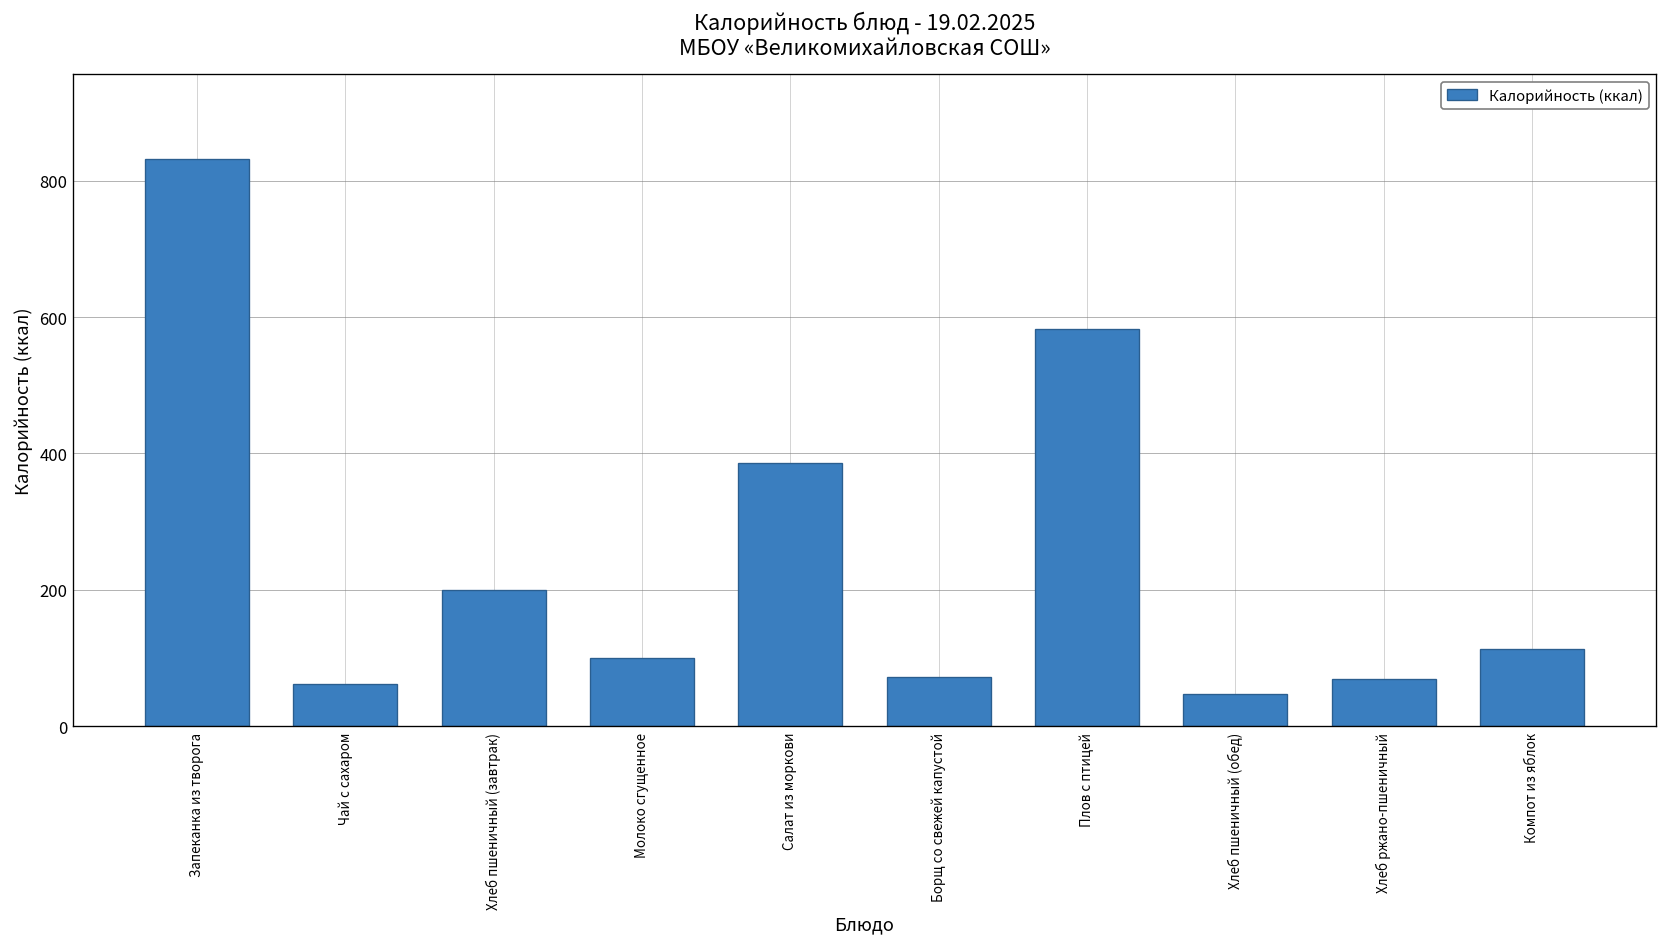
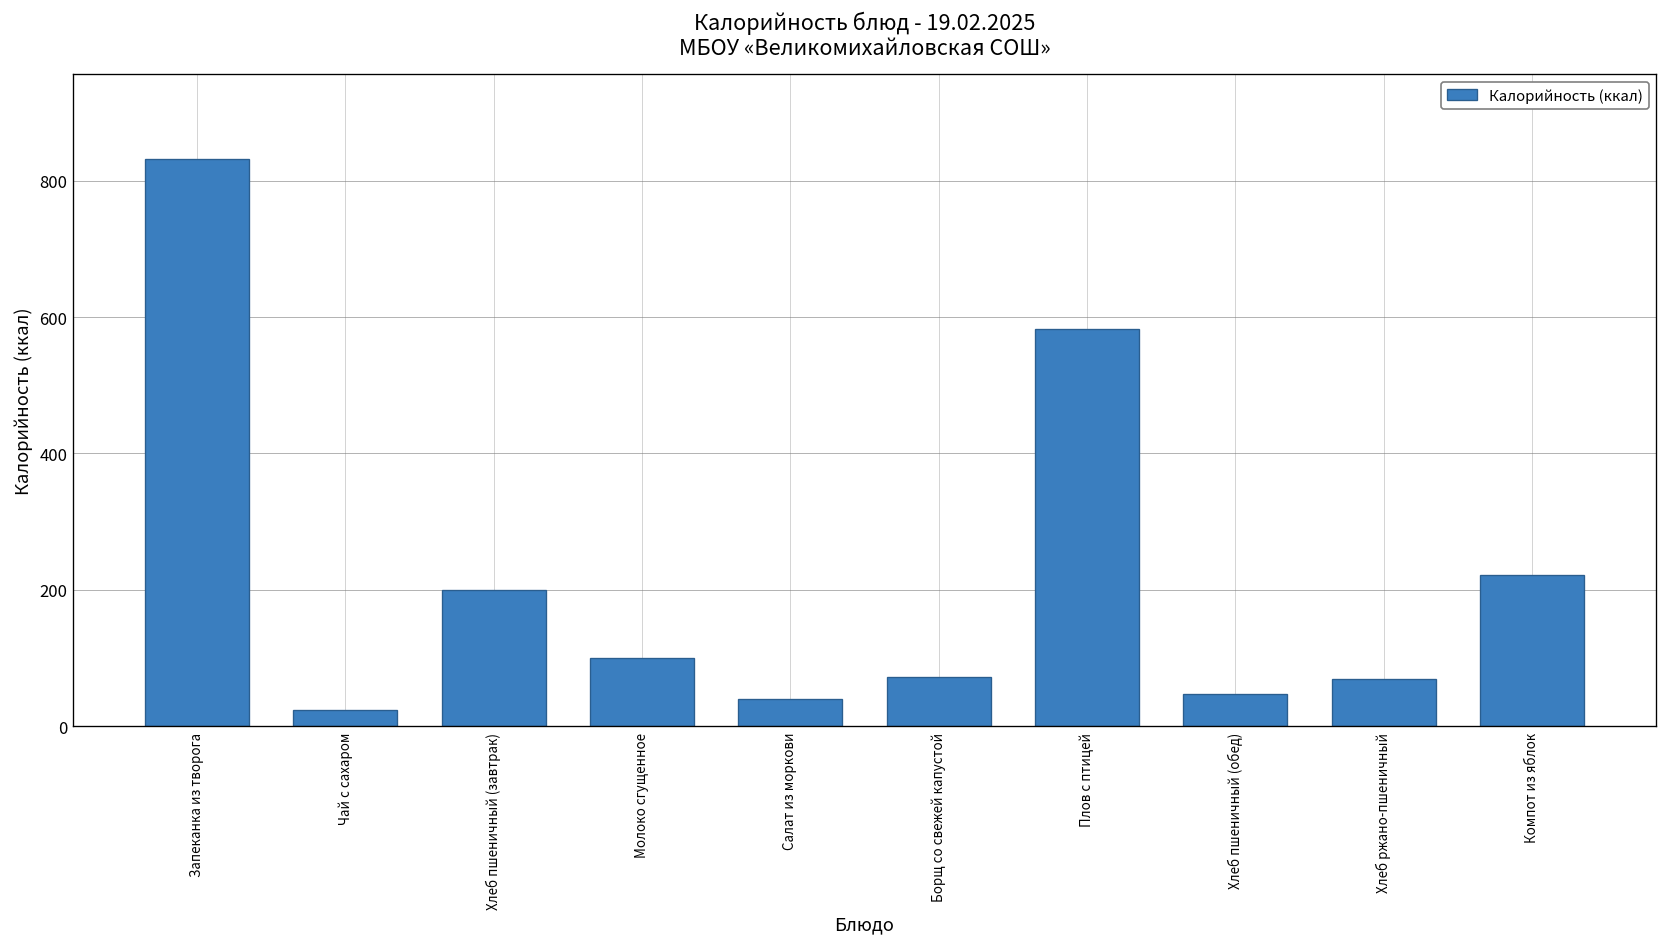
  {
    "Запеканка из творога": 830,
-   "Чай с сахаром": 60,
+   "Чай с сахаром": 20,
    "Хлеб пшеничный (завтрак)": 200,
    "Молоко сгущенное": 100,
-   "Салат из моркови": 390,
+   "Салат из моркови": 40,
    "Борщ со свежей капустой": 70,
    "Плов с птицей": 580,
    "Хлеб пшеничный (обед)": 50,
    "Хлеб ржано-пшеничный": 70,
-   "Компот из яблок": 110
+   "Компот из яблок": 220
  }
